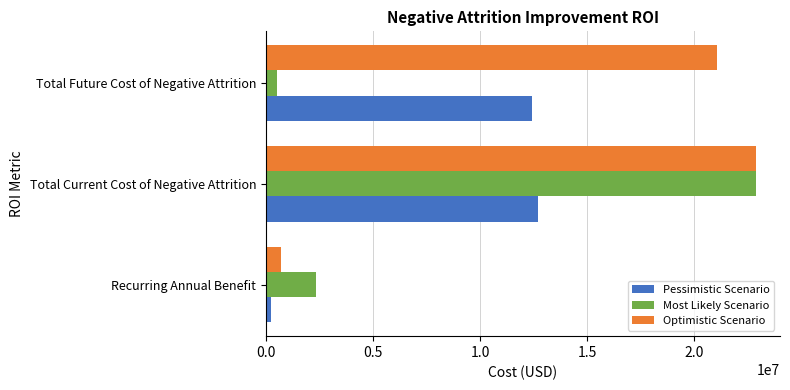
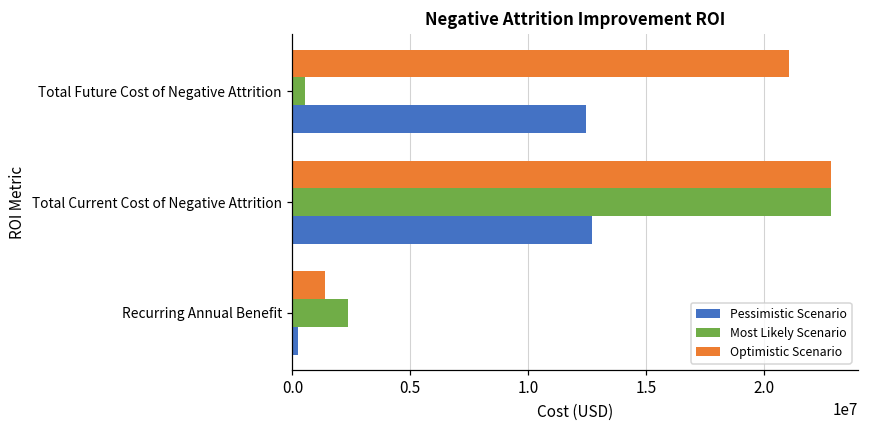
  {
    "Pessimistic Scenario": {
      "Total Future Cost of Negative Attrition": 12500000,
      "Total Current Cost of Negative Attrition": 12700000,
      "Recurring Annual Benefit": 300000
    },
    "Most Likely Scenario": {
      "Total Future Cost of Negative Attrition": 500000,
      "Total Current Cost of Negative Attrition": 22900000,
      "Recurring Annual Benefit": 2300000
    },
    "Optimistic Scenario": {
      "Total Future Cost of Negative Attrition": 21100000,
      "Total Current Cost of Negative Attrition": 22900000,
-     "Recurring Annual Benefit": 700000
+     "Recurring Annual Benefit": 1400000
    }
  }
